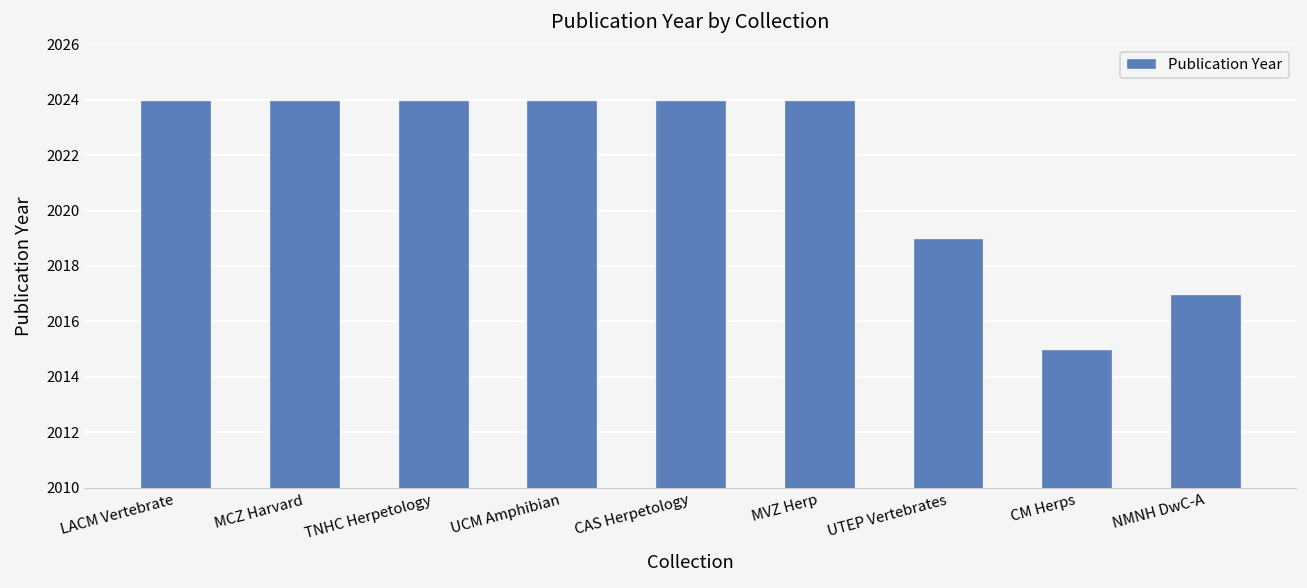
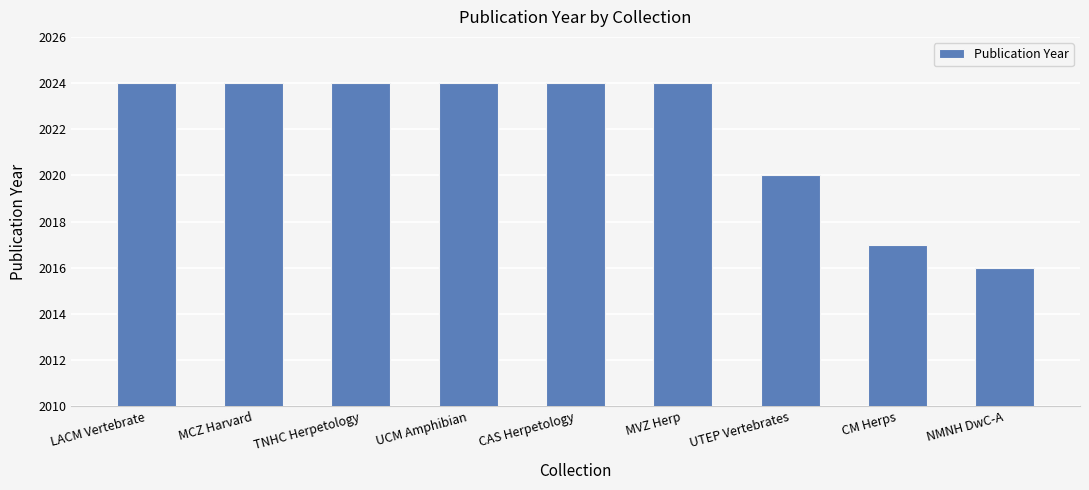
  {
    "LACM Vertebrate": 2024,
    "MCZ Harvard": 2024,
    "TNHC Herpetology": 2024,
    "UCM Amphibian": 2024,
    "CAS Herpetology": 2024,
    "MVZ Herp": 2024,
-   "UTEP Vertebrates": 2019,
-   "CM Herps": 2015,
-   "NMNH DwC-A": 2017
+   "UTEP Vertebrates": 2020,
+   "CM Herps": 2017,
+   "NMNH DwC-A": 2016
  }
